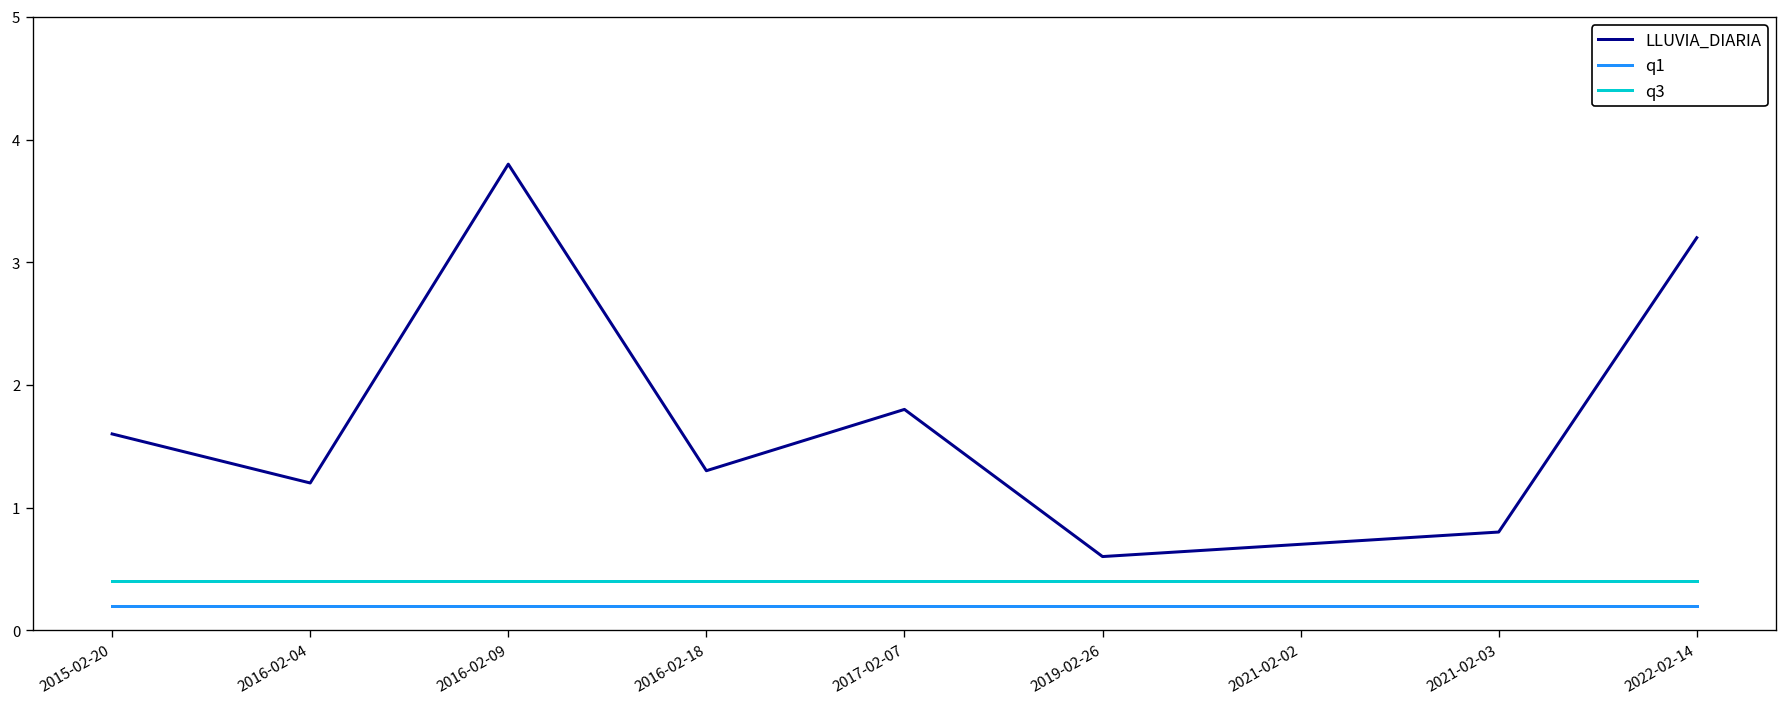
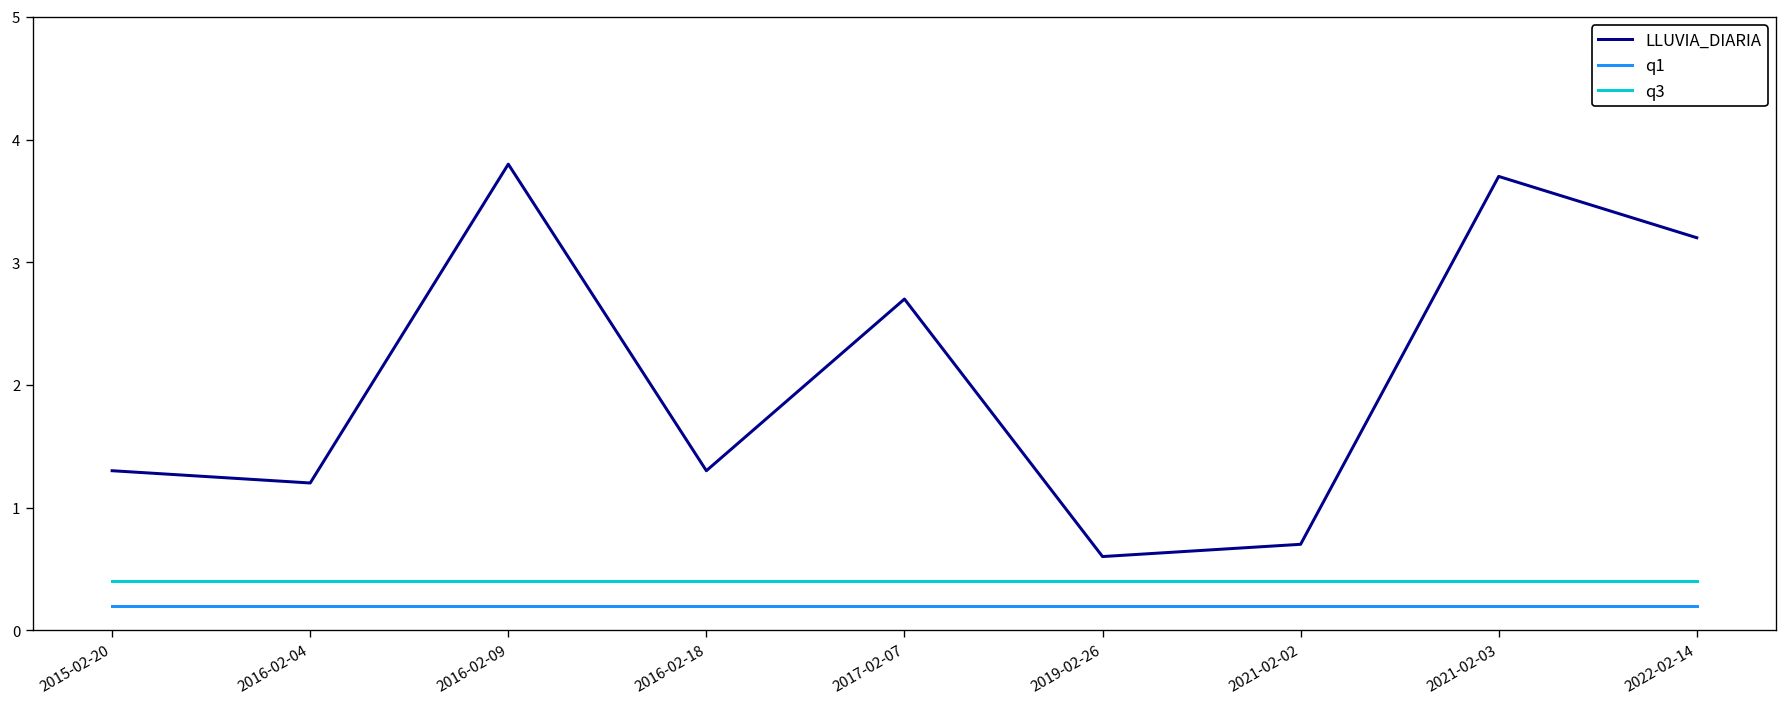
  {
    "LLUVIA_DIARIA": {
-     "2015-02-20": 1.6,
+     "2015-02-20": 1.3,
      "2016-02-04": 1.2,
      "2016-02-09": 3.8,
      "2016-02-18": 1.3,
-     "2017-02-07": 1.8,
+     "2017-02-07": 2.7,
      "2019-02-26": 0.6,
      "2021-02-02": 0.7,
-     "2021-02-03": 0.8,
+     "2021-02-03": 3.7,
      "2022-02-14": 3.2
    },
    "q1": {
      "2015-02-20": 0.2,
      "2016-02-04": 0.2,
      "2016-02-09": 0.2,
      "2016-02-18": 0.2,
      "2017-02-07": 0.2,
      "2019-02-26": 0.2,
      "2021-02-02": 0.2,
      "2021-02-03": 0.2,
      "2022-02-14": 0.2
    },
    "q3": {
      "2015-02-20": 0.4,
      "2016-02-04": 0.4,
      "2016-02-09": 0.4,
      "2016-02-18": 0.4,
      "2017-02-07": 0.4,
      "2019-02-26": 0.4,
      "2021-02-02": 0.4,
      "2021-02-03": 0.4,
      "2022-02-14": 0.4
    }
  }
